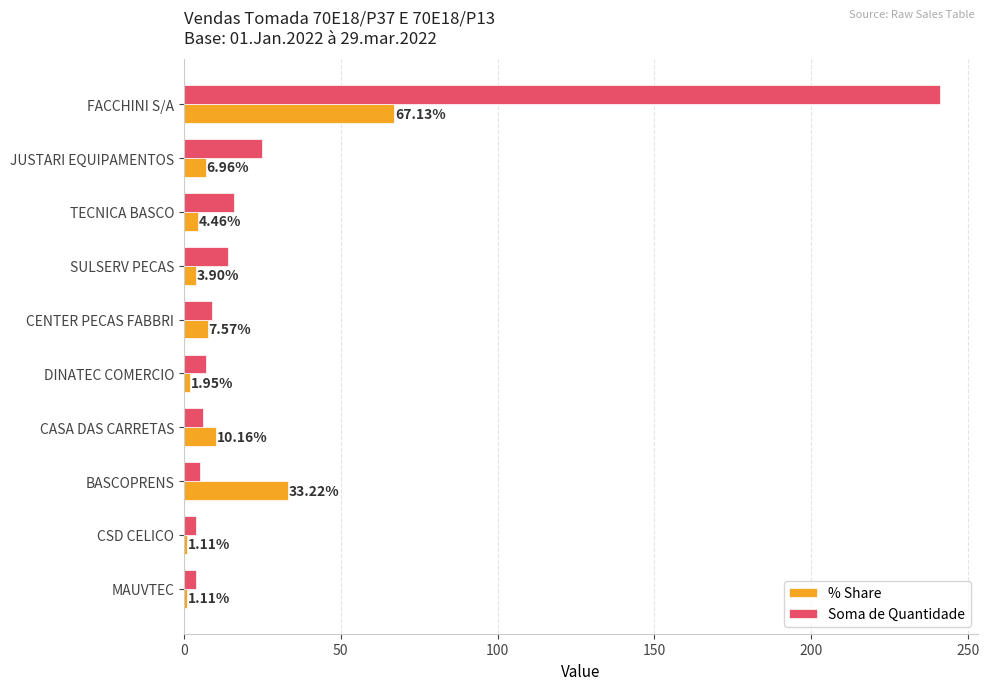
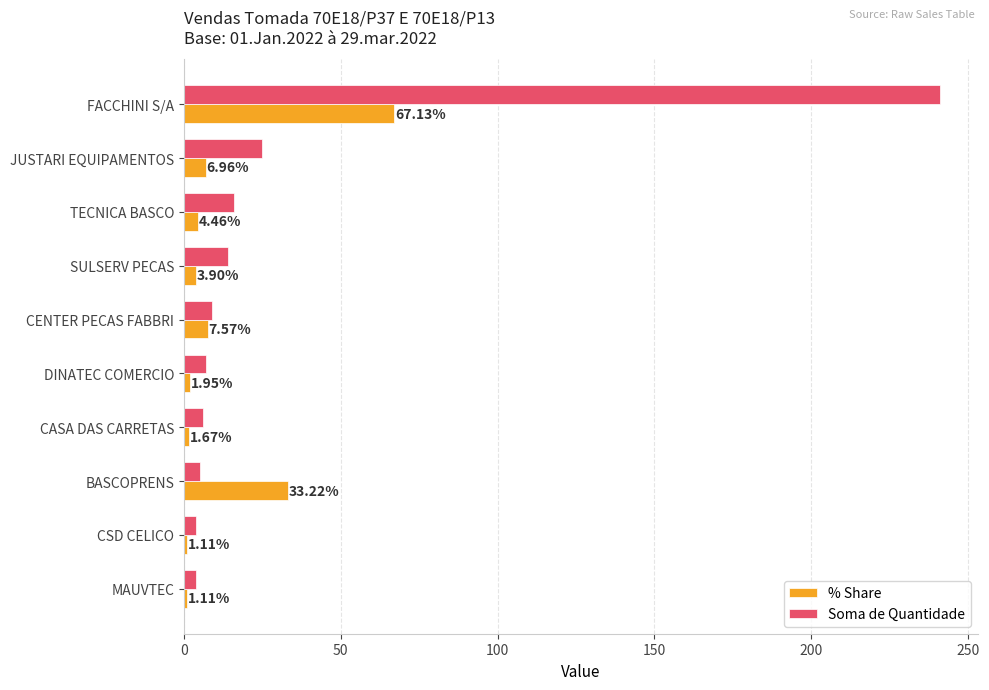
  {
    "% Share": {
      "FACCHINI S/A": "67.13%",
      "JUSTARI EQUIPAMENTOS": "6.96%",
      "TECNICA BASCO": "4.46%",
      "SULSERV PECAS": "3.90%",
      "CENTER PECAS FABBRI": "7.57%",
      "DINATEC COMERCIO": "1.95%",
-     "CASA DAS CARRETAS": "10.16%",
+     "CASA DAS CARRETAS": "1.67%",
      "BASCOPRENS": "33.22%",
      "CSD CELICO": "1.11%",
      "MAUVTEC": "1.11%"
    },
    "Soma de Quantidade": {
      "FACCHINI S/A": "241",
      "JUSTARI EQUIPAMENTOS": "25",
      "TECNICA BASCO": "16",
      "SULSERV PECAS": "14",
      "CENTER PECAS FABBRI": "9",
      "DINATEC COMERCIO": "7",
      "CASA DAS CARRETAS": "6",
      "BASCOPRENS": "5",
      "CSD CELICO": "4",
      "MAUVTEC": "4"
    }
  }
